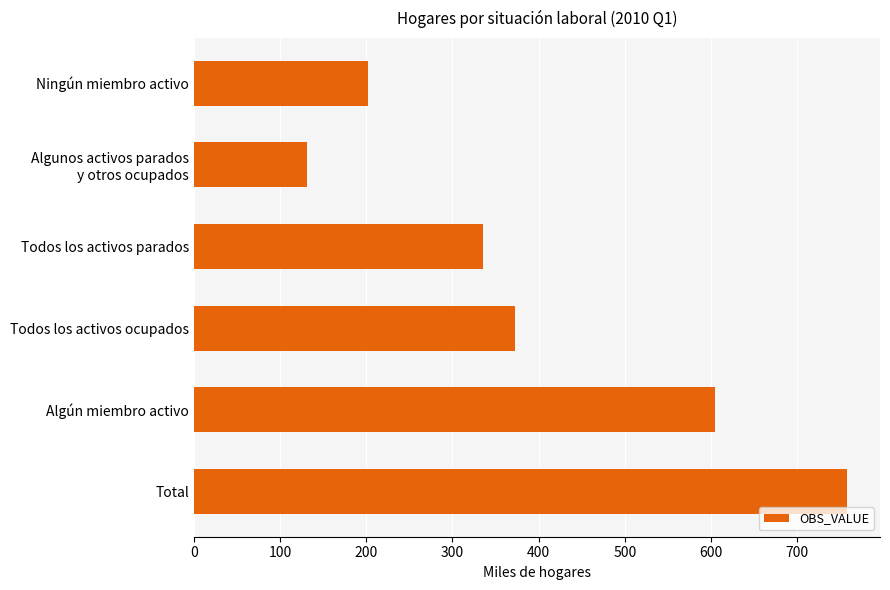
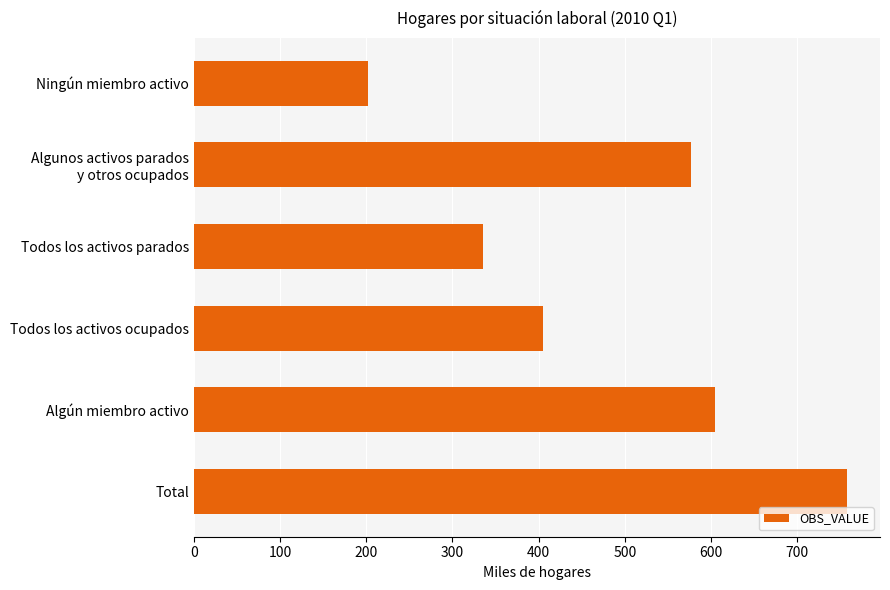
  {
    "Ningún miembro activo": 200,
-   "Algunos activos parados y otros ocupados": 130,
+   "Algunos activos parados y otros ocupados": 580,
    "Todos los activos parados": 340,
-   "Todos los activos ocupados": 370,
+   "Todos los activos ocupados": 410,
    "Algún miembro activo": 600,
    "Total": 760
  }
